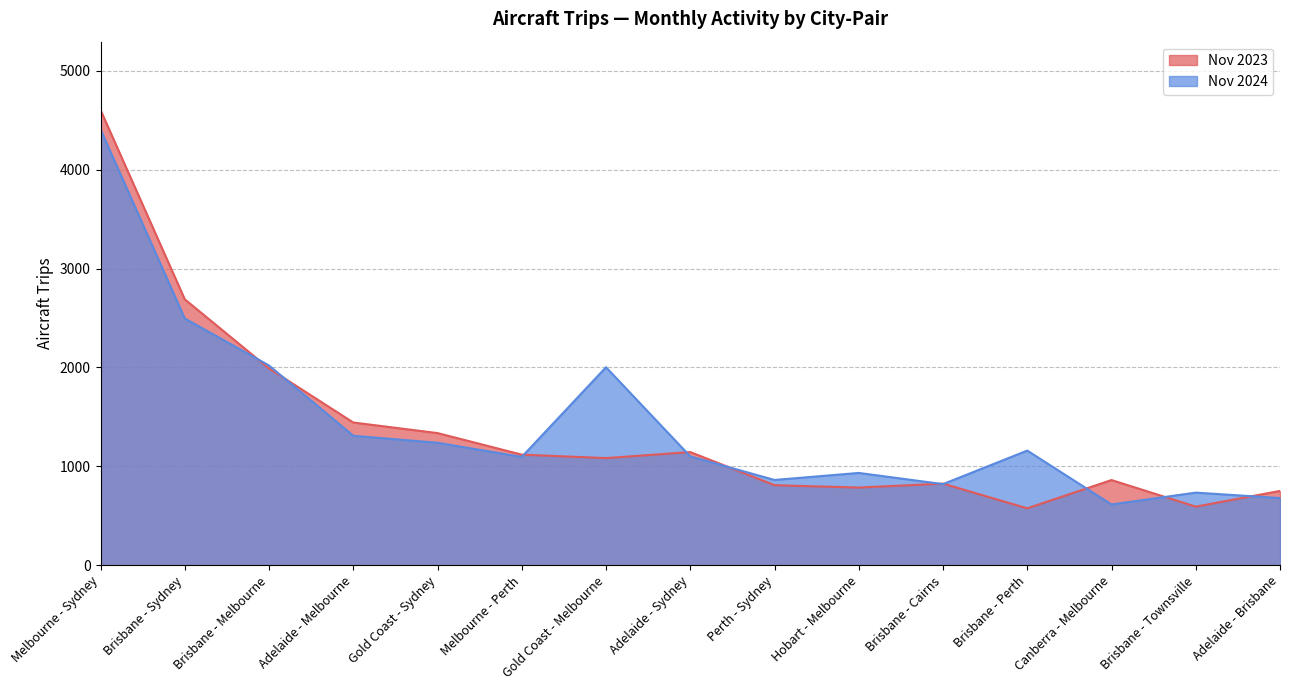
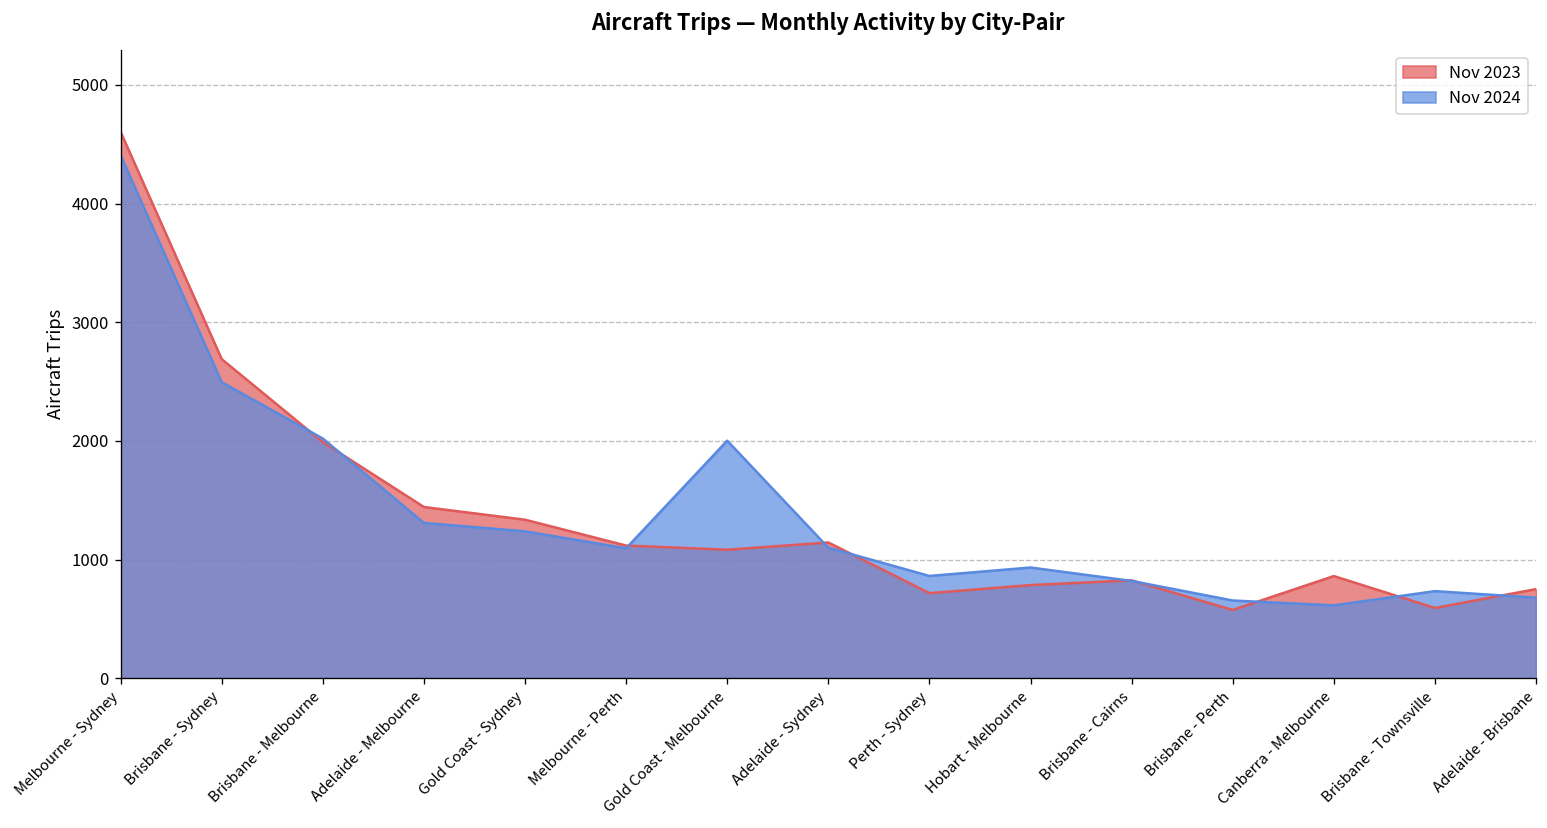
  {
    "Nov 2023": {
      "Melbourne - Sydney": 4600,
      "Brisbane - Sydney": 2700,
      "Brisbane - Melbourne": 2000,
      "Adelaide - Melbourne": 1400,
      "Gold Coast - Sydney": 1300,
      "Gold Coast - Melbourne": 1100,
      "Adelaide - Sydney": 1100,
-     "Perth - Sydney": 800,
+     "Perth - Sydney": 700,
      "Hobart - Melbourne": 800,
      "Brisbane - Perth": 600,
      "Canberra - Melbourne": 900,
      "Brisbane - Townsville": 600,
      "Adelaide - Brisbane": 800
    },
    "Nov 2024": {
      "Melbourne - Sydney": 4400,
      "Brisbane - Sydney": 2500,
      "Brisbane - Melbourne": 2000,
      "Adelaide - Melbourne": 1300,
      "Gold Coast - Sydney": 1200,
      "Gold Coast - Melbourne": 2000,
      "Adelaide - Sydney": 1100,
      "Perth - Sydney": 900,
      "Hobart - Melbourne": 900,
-     "Brisbane - Perth": 1200,
+     "Brisbane - Perth": 700,
      "Canberra - Melbourne": 600,
      "Brisbane - Townsville": 700,
      "Adelaide - Brisbane": 700
    }
  }
